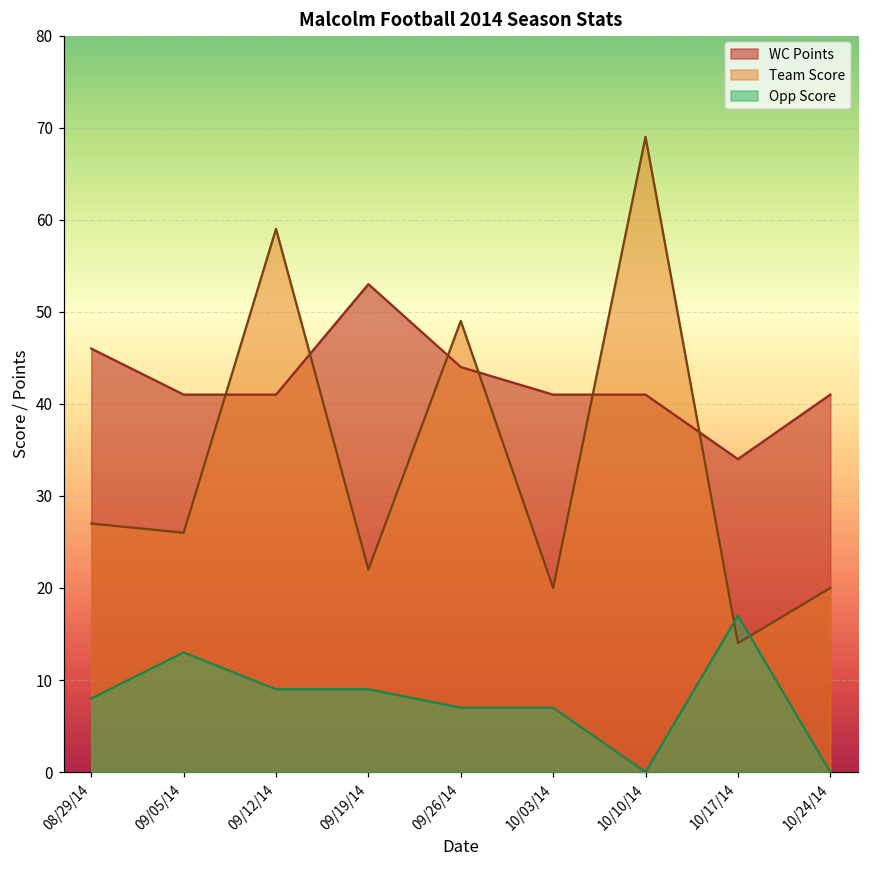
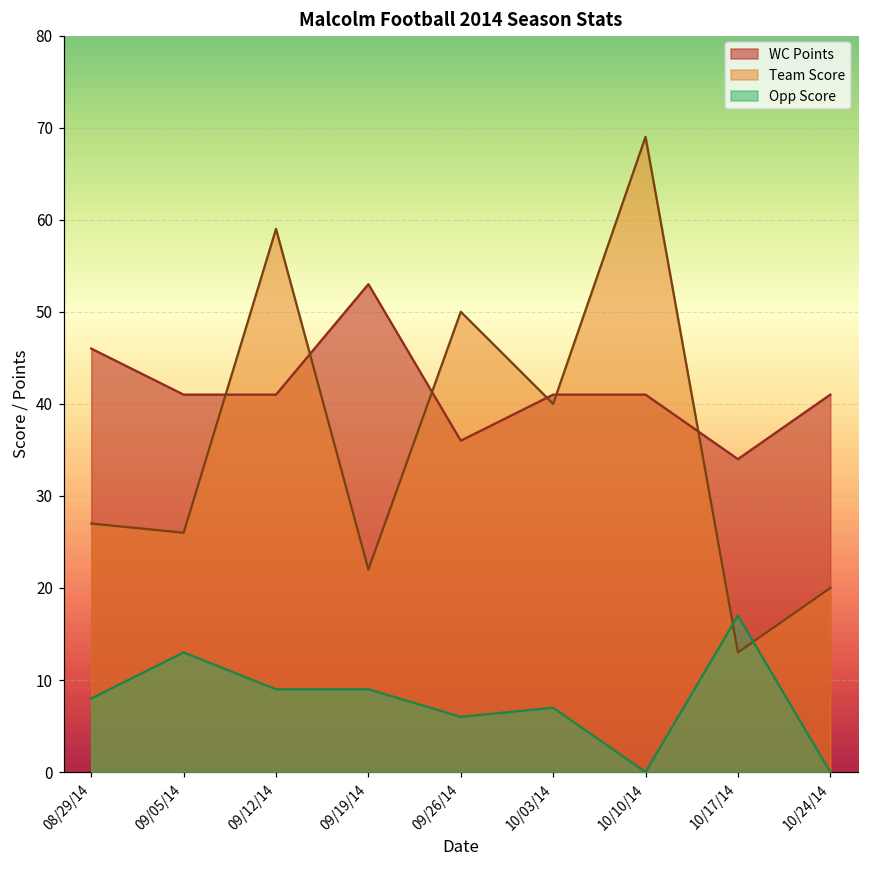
  {
    "WC Points": {
      "08/29/14": 46,
      "09/05/14": 41,
      "09/12/14": 41,
      "09/19/14": 53,
-     "09/26/14": 44,
+     "09/26/14": 36,
      "10/03/14": 41,
      "10/10/14": 41,
      "10/17/14": 34,
      "10/24/14": 41
    },
    "Team Score": {
      "08/29/14": 27,
      "09/05/14": 26,
      "09/12/14": 59,
      "09/19/14": 22,
-     "09/26/14": 49,
-     "10/03/14": 20,
+     "09/26/14": 50,
+     "10/03/14": 40,
      "10/10/14": 69,
-     "10/17/14": 14,
+     "10/17/14": 13,
      "10/24/14": 20
    },
    "Opp Score": {
      "08/29/14": 8,
      "09/05/14": 13,
      "09/12/14": 9,
      "09/19/14": 9,
-     "09/26/14": 7,
+     "09/26/14": 6,
      "10/03/14": 7,
      "10/10/14": 0,
      "10/17/14": 17,
      "10/24/14": 0
    }
  }
